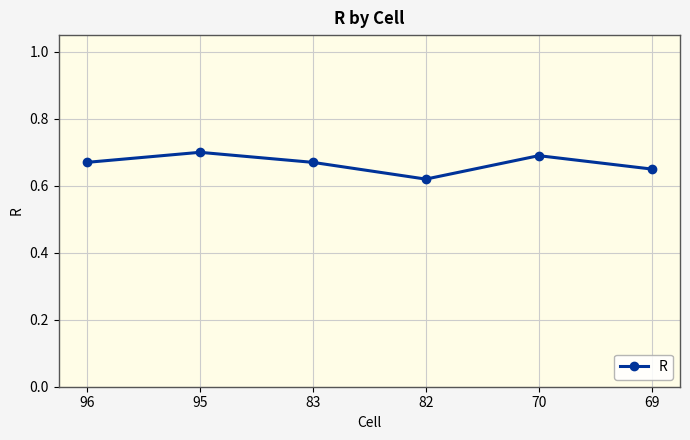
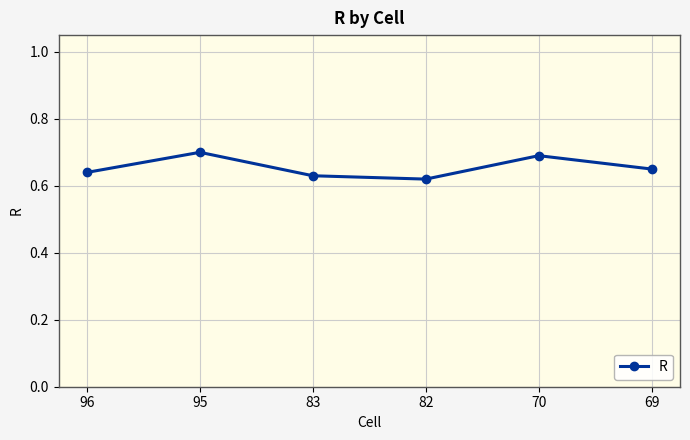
  {
-   "96": 0.67,
+   "96": 0.64,
    "95": 0.70,
-   "83": 0.67,
+   "83": 0.63,
    "82": 0.62,
    "70": 0.69,
    "69": 0.65
  }
